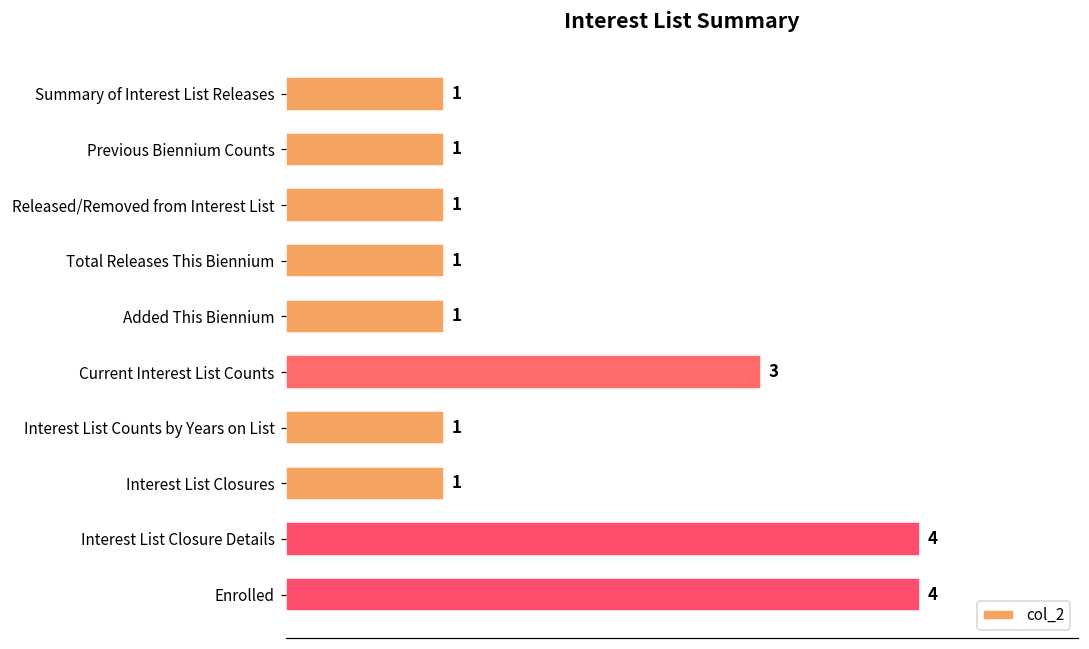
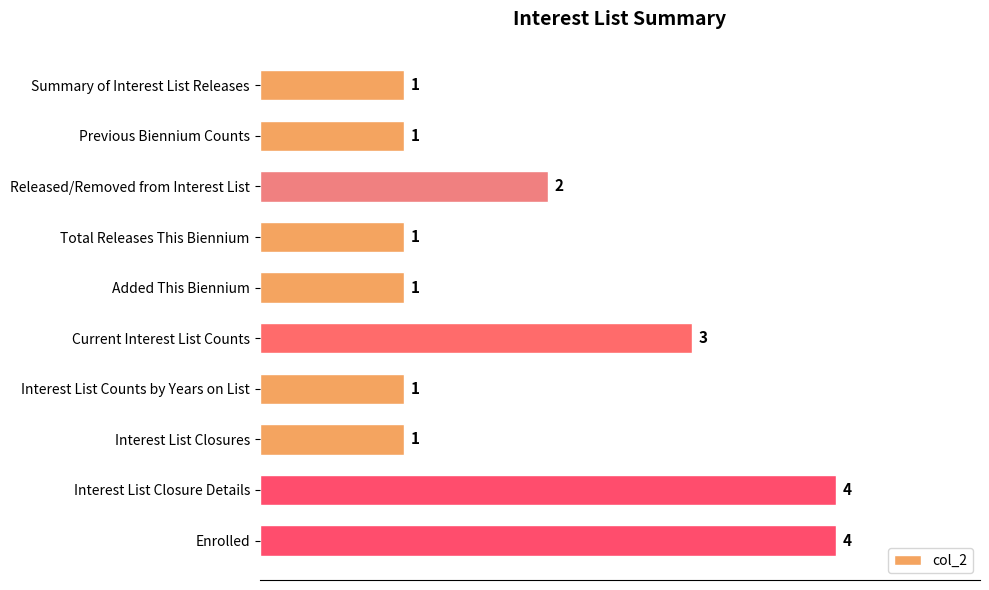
  {
    "Summary of Interest List Releases": 1,
    "Previous Biennium Counts": 1,
-   "Released/Removed from Interest List": 1,
+   "Released/Removed from Interest List": 2,
    "Total Releases This Biennium": 1,
    "Added This Biennium": 1,
    "Current Interest List Counts": 3,
    "Interest List Counts by Years on List": 1,
    "Interest List Closures": 1,
    "Interest List Closure Details": 4,
    "Enrolled": 4
  }
